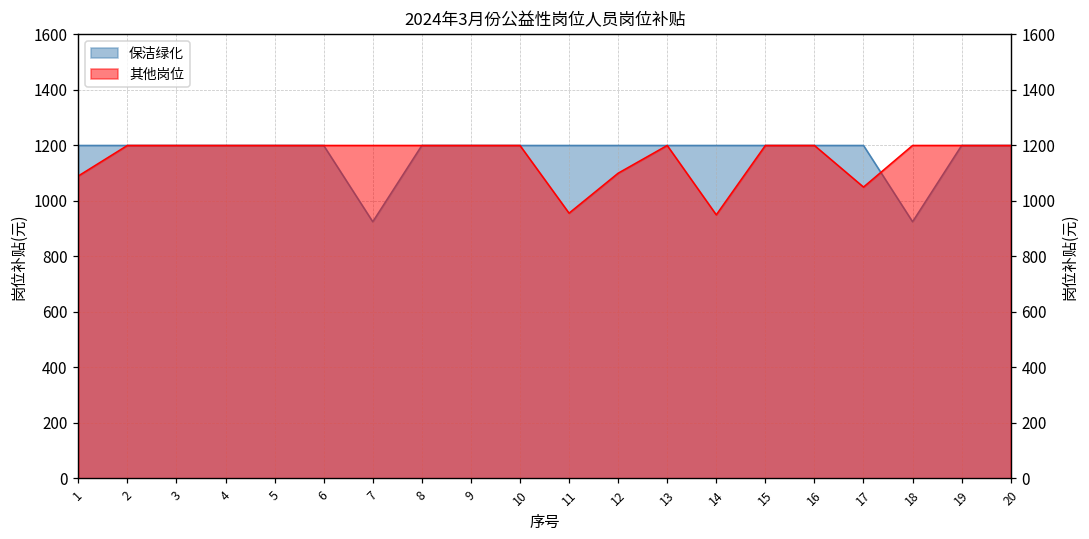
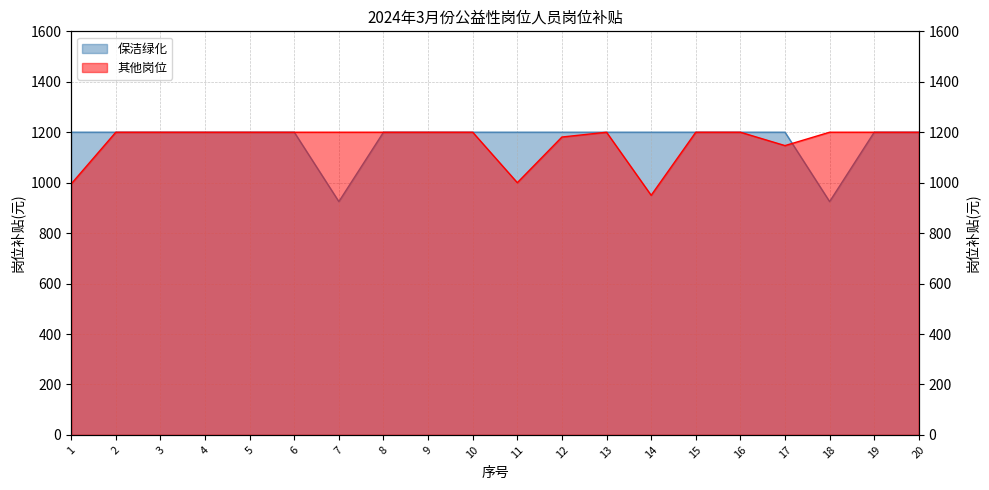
  {
    "保洁绿化": {
      "1": 1200,
      "2": 1200,
      "3": 1200,
      "4": 1200,
      "5": 1200,
      "6": 1200,
      "7": 930,
      "8": 1200,
      "9": 1200,
      "10": 1200,
      "11": 1200,
      "12": 1200,
      "13": 1200,
      "14": 1200,
      "15": 1200,
      "16": 1200,
      "17": 1200,
      "18": 930,
      "19": 1200,
      "20": 1200
    },
    "其他岗位": {
-     "1": 1090,
+     "1": 1000,
      "2": 1200,
      "3": 1200,
      "4": 1200,
      "5": 1200,
      "6": 1200,
      "7": 1200,
      "8": 1200,
      "9": 1200,
      "10": 1200,
-     "11": 960,
-     "12": 1100,
+     "11": 1000,
+     "12": 1180,
      "13": 1200,
      "14": 950,
      "15": 1200,
      "16": 1200,
-     "17": 1050,
+     "17": 1150,
      "18": 1200,
      "19": 1200,
      "20": 1200
    }
  }
